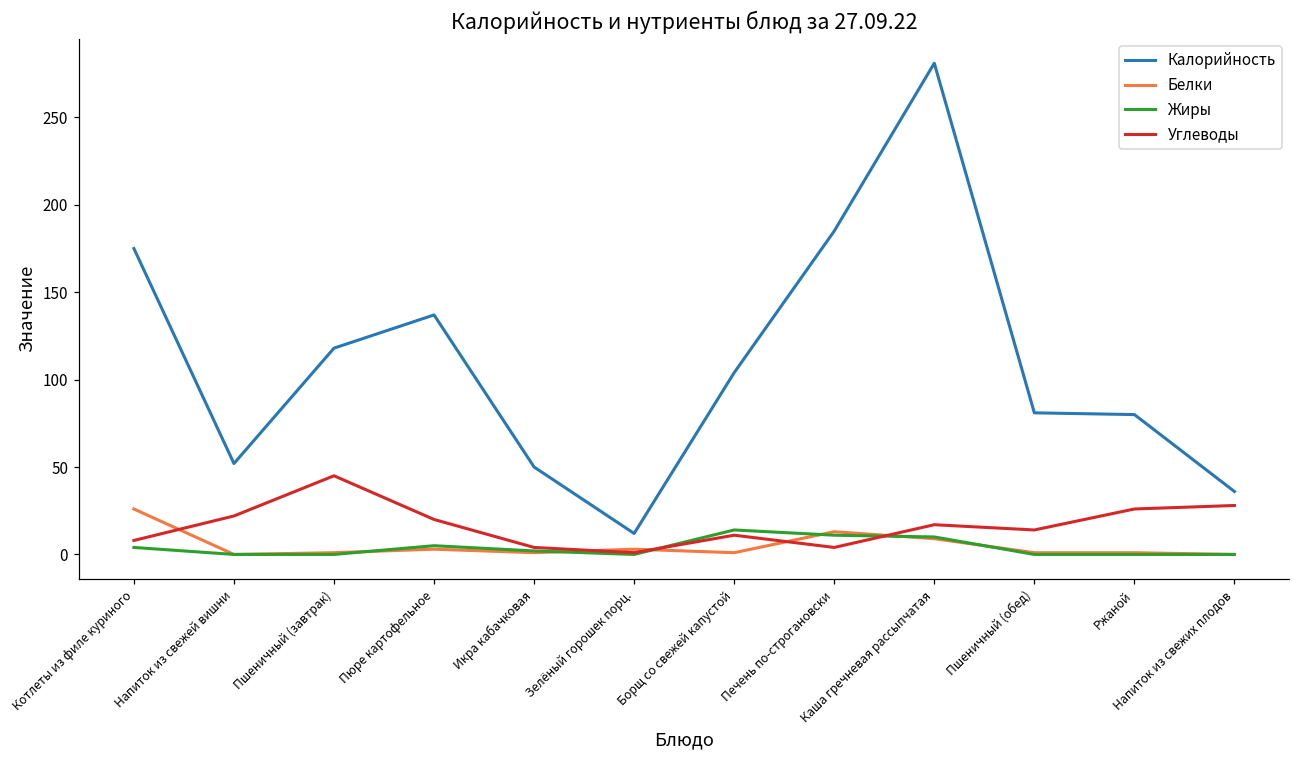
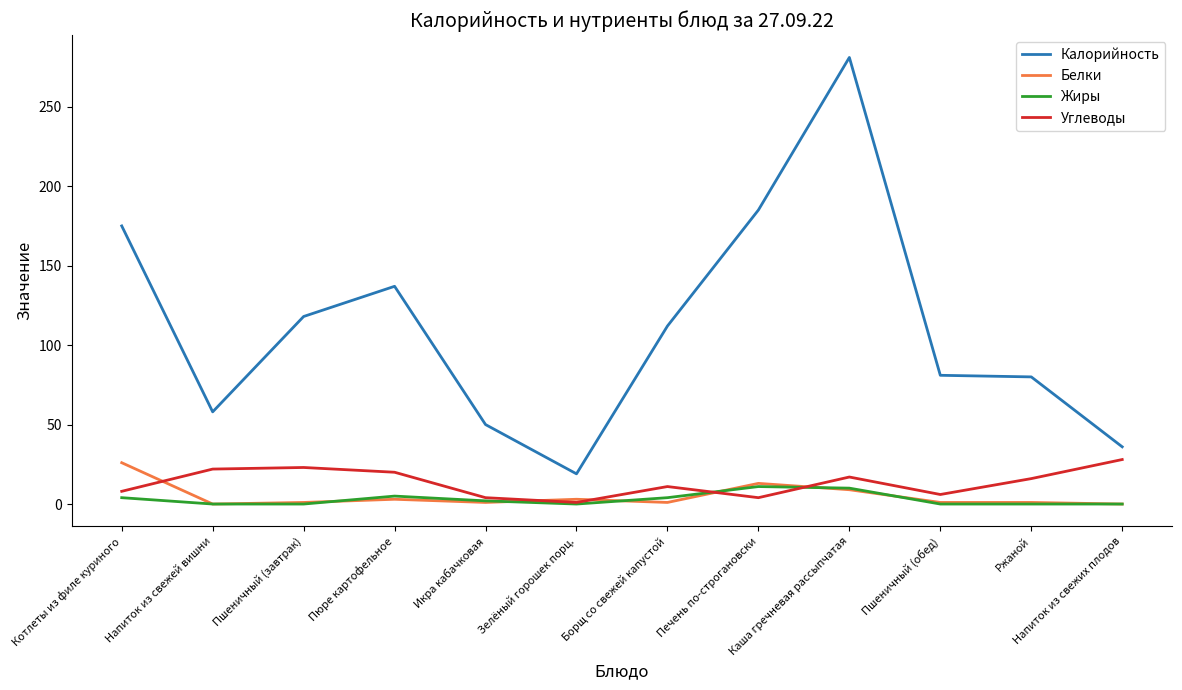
  {
    "Калорийность": {
      "Котлеты из филе куриного": 175,
-     "Напиток из свежей вишни": 52,
+     "Напиток из свежей вишни": 58,
      "Пшеничный (завтрак)": 118,
      "Пюре картофельное": 137,
      "Икра кабачковая": 50,
-     "Зелёный горошек порц.": 12,
-     "Борщ со свежей капустой": 104,
+     "Зелёный горошек порц.": 19,
+     "Борщ со свежей капустой": 112,
      "Печень по-строгановски": 185,
      "Каша гречневая рассыпчатая": 281,
      "Пшеничный (обед)": 81,
      "Ржаной": 80,
      "Напиток из свежих плодов": 36
    },
    "Белки": {
      "Котлеты из филе куриного": 26,
      "Пюре картофельное": 3,
      "Зелёный горошек порц.": 3,
      "Борщ со свежей капустой": 1,
      "Печень по-строгановски": 13
    },
    "Жиры": {
      "Котлеты из филе куриного": 4,
      "Пюре картофельное": 5,
-     "Борщ со свежей капустой": 14,
+     "Борщ со свежей капустой": 4,
      "Печень по-строгановски": 11
    },
    "Углеводы": {
      "Котлеты из филе куриного": 8,
      "Напиток из свежей вишни": 22,
-     "Пшеничный (завтрак)": 45,
+     "Пшеничный (завтрак)": 23,
      "Пюре картофельное": 20,
      "Икра кабачковая": 4,
      "Борщ со свежей капустой": 11,
      "Печень по-строгановски": 4,
      "Каша гречневая рассыпчатая": 17,
-     "Пшеничный (обед)": 14,
-     "Ржаной": 26,
+     "Пшеничный (обед)": 6,
+     "Ржаной": 16,
      "Напиток из свежих плодов": 28
    }
  }
